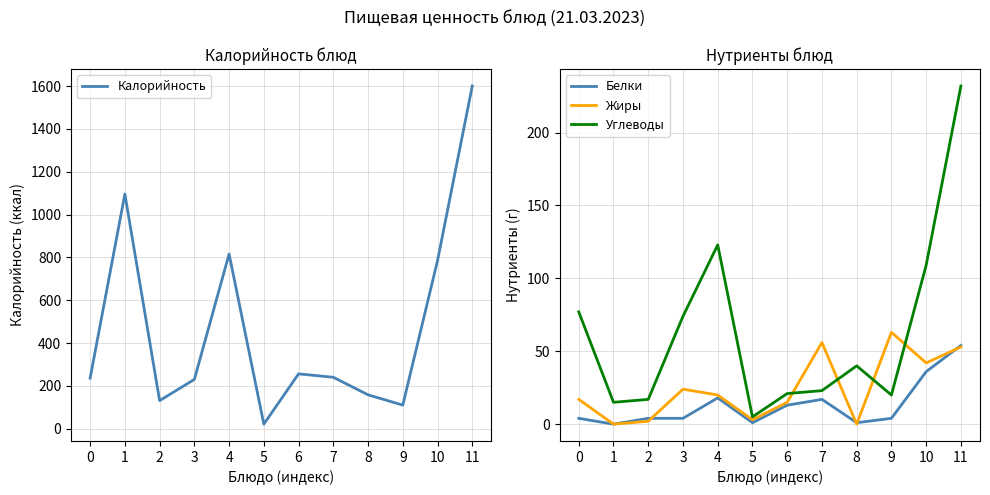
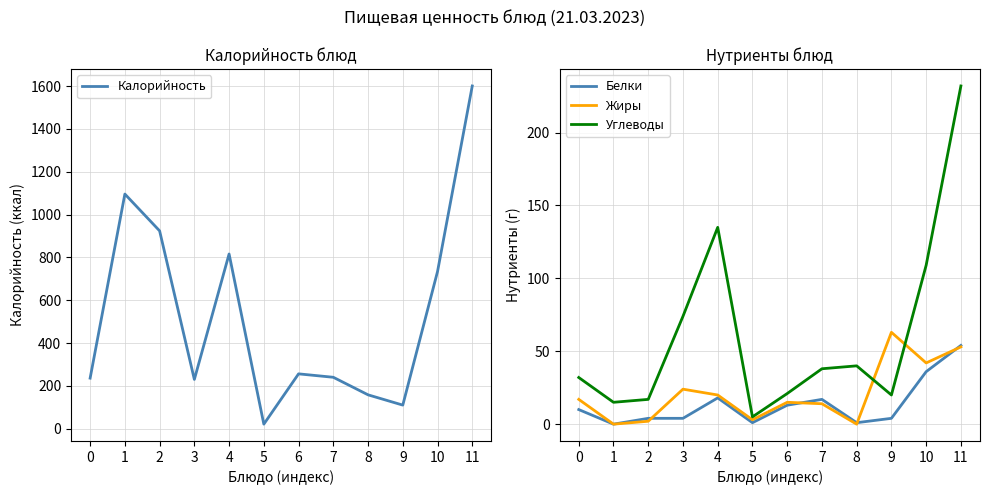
  {
    "Калорийность блюд": {
      "0": 240,
      "1": 1100,
-     "2": 130,
+     "2": 920,
      "3": 230,
      "4": 820,
      "5": 20,
      "6": 260,
      "7": 240,
      "8": 160,
      "9": 110,
-     "10": 790,
+     "10": 730,
      "11": 1600
    },
    "Нутриенты блюд": {
      "Белки": {
-       "0": 4,
+       "0": 10,
        "2": 4,
        "3": 4,
        "4": 18,
        "5": 1,
        "6": 13,
        "7": 17,
        "9": 4,
        "10": 36
      },
      "Жиры": {
        "0": 17,
        "2": 2,
        "3": 24,
        "4": 20,
        "5": 3,
        "6": 15,
-       "7": 56,
+       "7": 14,
        "9": 63,
        "10": 42
      },
      "Углеводы": {
-       "0": 77,
+       "0": 32,
        "1": 15,
        "2": 17,
        "3": 74,
-       "4": 123,
+       "4": 135,
        "5": 5,
        "6": 21,
-       "7": 23,
+       "7": 38,
        "8": 40,
        "9": 20,
        "10": 109,
        "11": 232
      }
    }
  }
